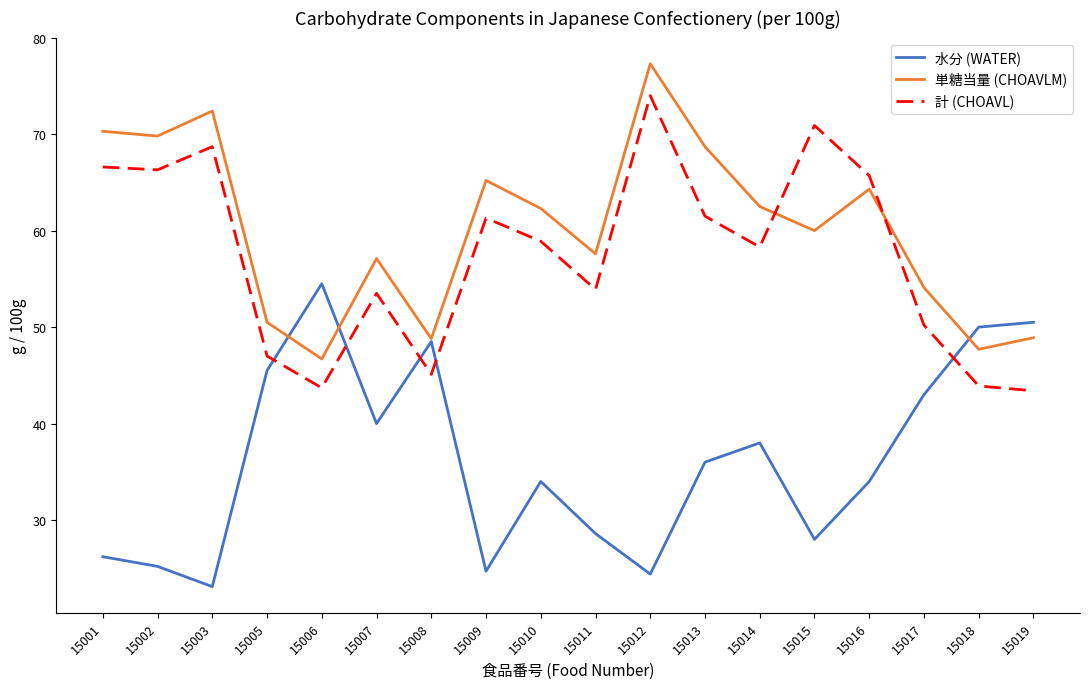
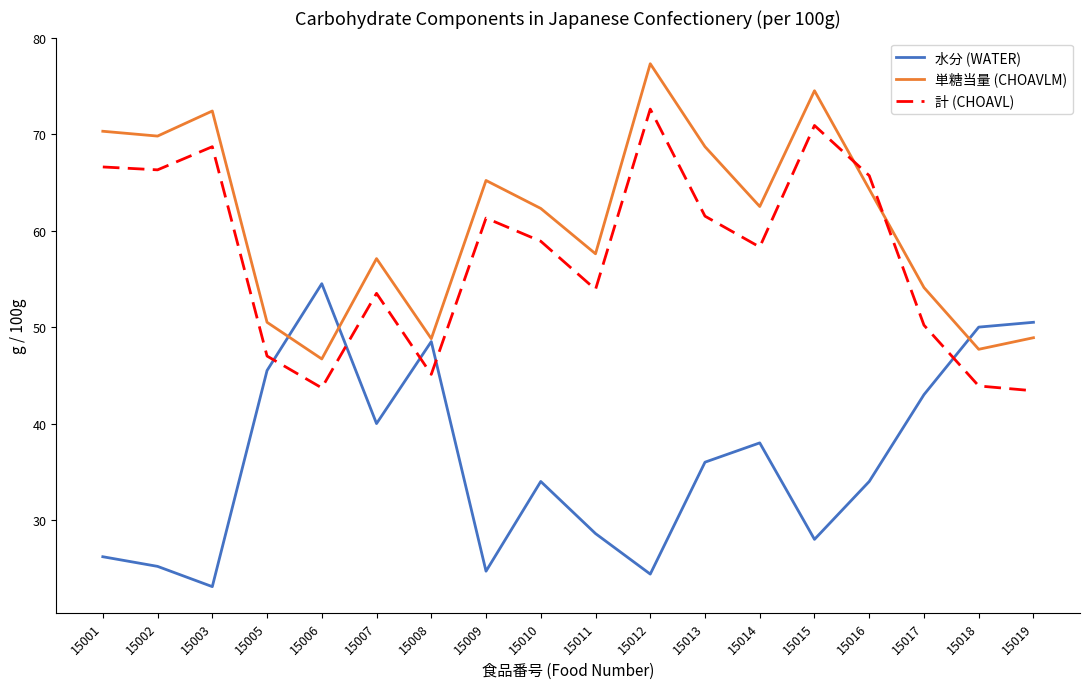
  {
    "水分 (WATER)": {
      "15001": 26,
      "15002": 25,
      "15003": 23,
      "15005": 46,
      "15006": 55,
      "15007": 40,
      "15008": 49,
      "15009": 25,
      "15010": 34,
      "15011": 29,
      "15012": 24,
      "15013": 36,
      "15014": 38,
      "15015": 28,
      "15016": 34,
      "15017": 43,
      "15018": 50,
      "15019": 51
    },
    "単糖当量 (CHOAVLM)": {
      "15001": 70,
      "15002": 70,
      "15003": 72,
      "15005": 51,
      "15006": 47,
      "15007": 57,
      "15008": 49,
      "15009": 65,
      "15010": 62,
      "15011": 58,
      "15012": 77,
      "15013": 69,
      "15014": 63,
-     "15015": 60,
+     "15015": 75,
      "15016": 64,
      "15017": 54,
      "15018": 48,
      "15019": 49
    },
    "計 (CHOAVL)": {
      "15001": 67,
      "15002": 66,
      "15003": 69,
      "15005": 47,
      "15006": 44,
      "15007": 54,
      "15008": 45,
      "15009": 61,
      "15010": 59,
      "15011": 54,
-     "15012": 74,
+     "15012": 73,
      "15013": 62,
      "15014": 58,
      "15015": 71,
      "15016": 66,
      "15017": 50,
      "15018": 44,
      "15019": 43
    }
  }
